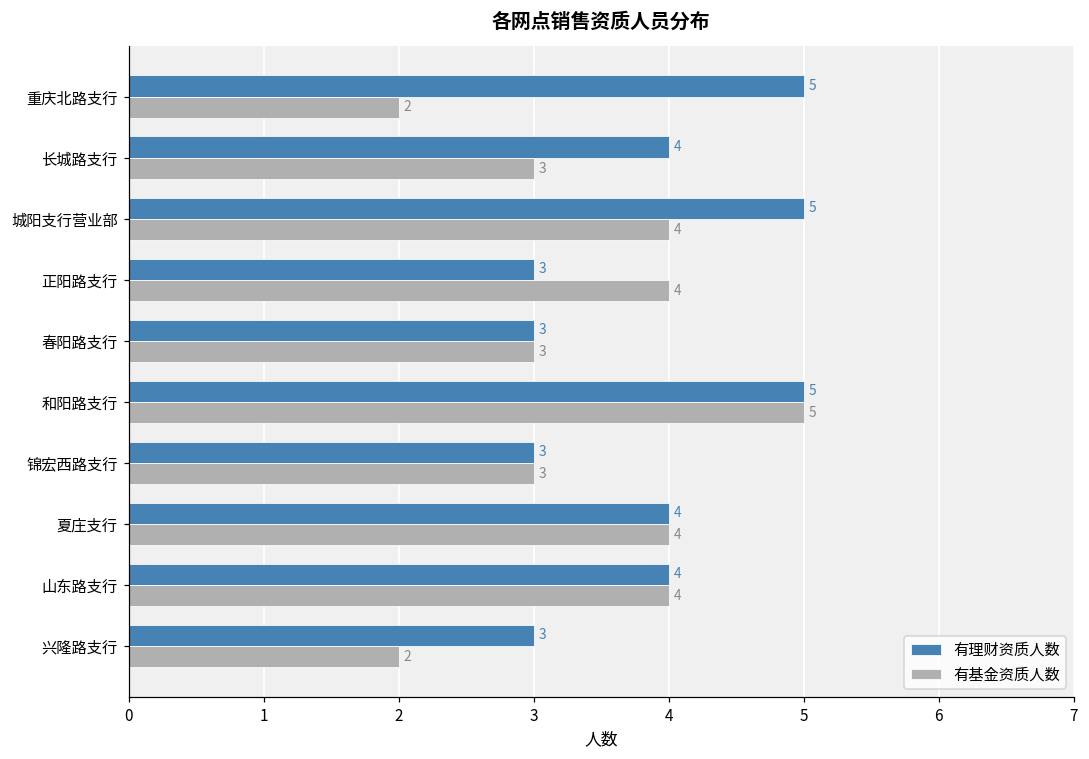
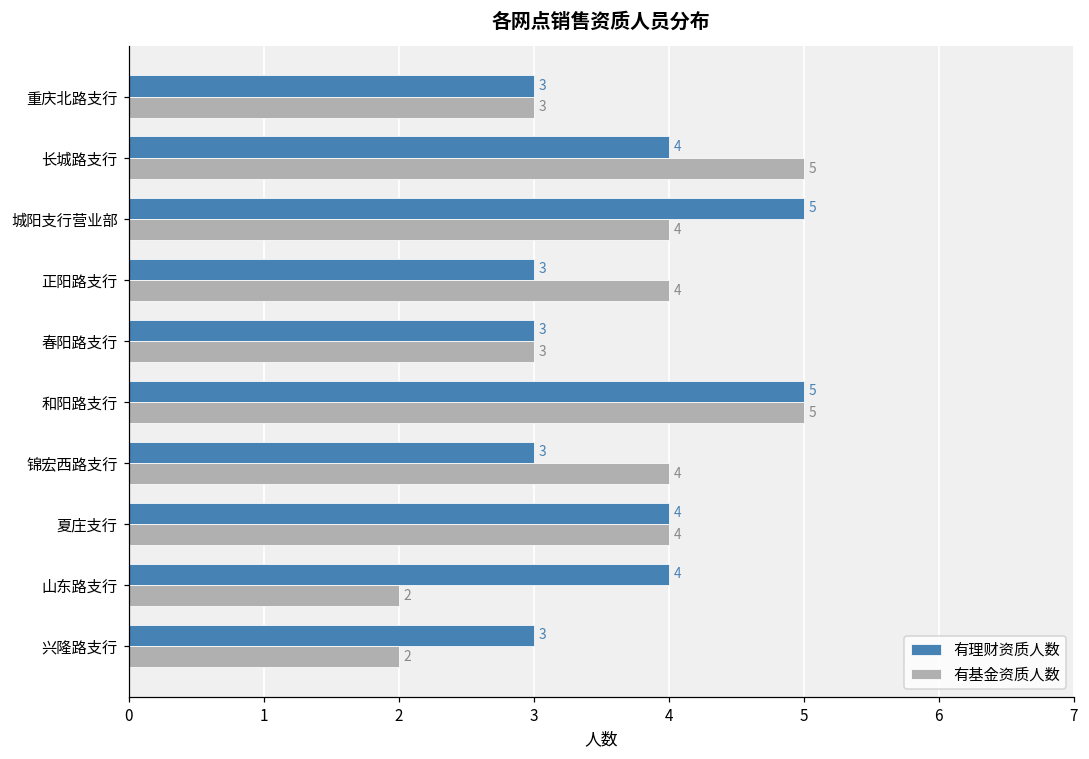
  {
    "有理财资质人数": {
-     "重庆北路支行": 5,
+     "重庆北路支行": 3,
      "长城路支行": 4,
      "城阳支行营业部": 5,
      "正阳路支行": 3,
      "春阳路支行": 3,
      "和阳路支行": 5,
      "锦宏西路支行": 3,
      "夏庄支行": 4,
      "山东路支行": 4,
      "兴隆路支行": 3
    },
    "有基金资质人数": {
-     "重庆北路支行": 2,
-     "长城路支行": 3,
+     "重庆北路支行": 3,
+     "长城路支行": 5,
      "城阳支行营业部": 4,
      "正阳路支行": 4,
      "春阳路支行": 3,
      "和阳路支行": 5,
-     "锦宏西路支行": 3,
+     "锦宏西路支行": 4,
      "夏庄支行": 4,
-     "山东路支行": 4,
+     "山东路支行": 2,
      "兴隆路支行": 2
    }
  }
